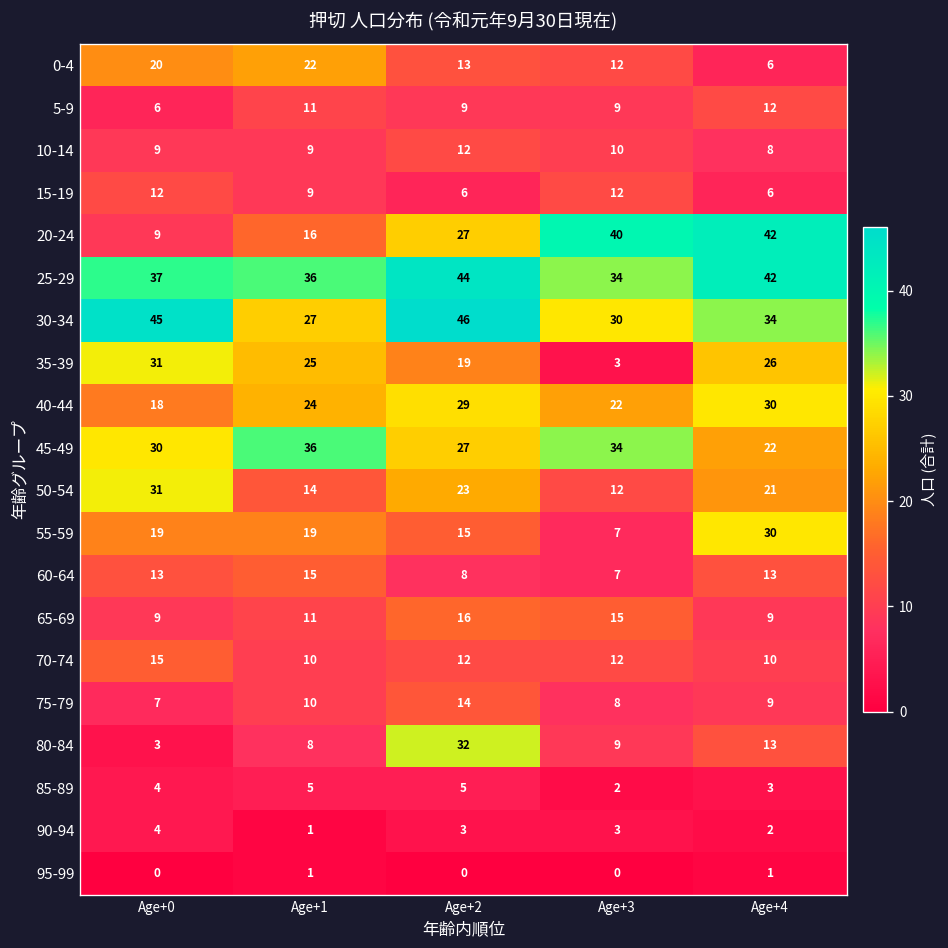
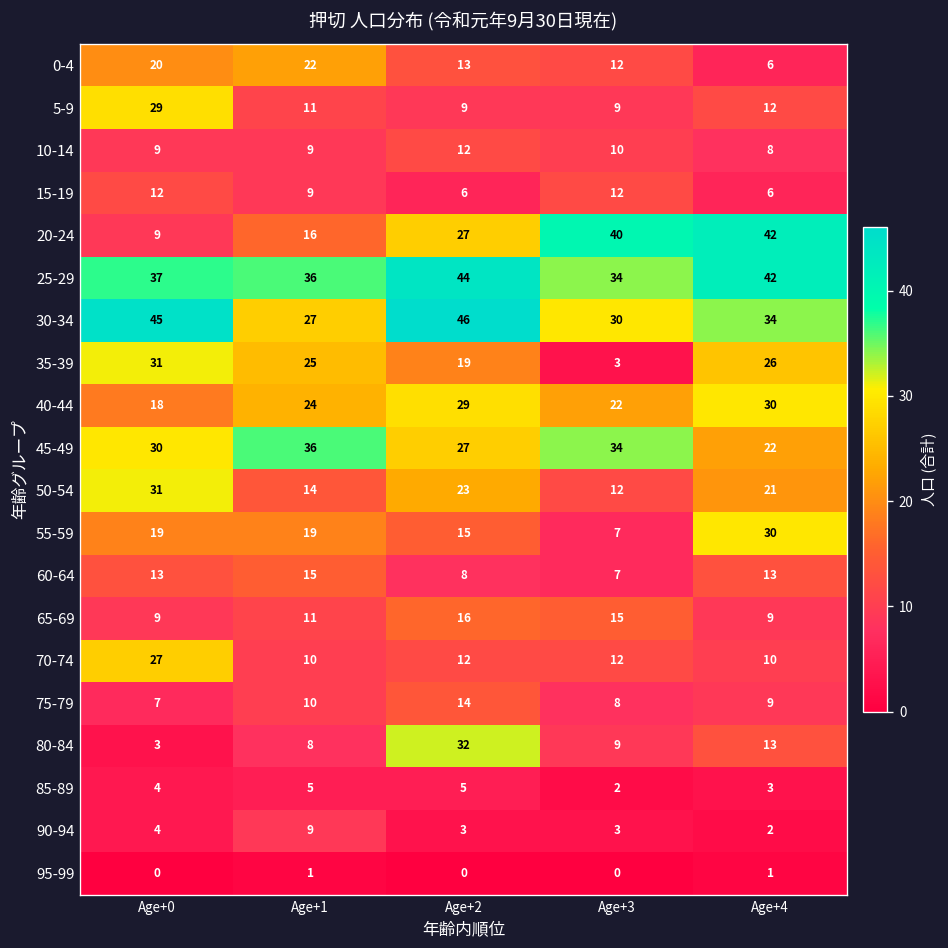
  {
    "0-4": {
      "Age+0": 20,
      "Age+1": 22,
      "Age+2": 13,
      "Age+3": 12,
      "Age+4": 6
    },
    "5-9": {
-     "Age+0": 6,
+     "Age+0": 29,
      "Age+1": 11,
      "Age+2": 9,
      "Age+3": 9,
      "Age+4": 12
    },
    "10-14": {
      "Age+0": 9,
      "Age+1": 9,
      "Age+2": 12,
      "Age+3": 10,
      "Age+4": 8
    },
    "15-19": {
      "Age+0": 12,
      "Age+1": 9,
      "Age+2": 6,
      "Age+3": 12,
      "Age+4": 6
    },
    "20-24": {
      "Age+0": 9,
      "Age+1": 16,
      "Age+2": 27,
      "Age+3": 40,
      "Age+4": 42
    },
    "25-29": {
      "Age+0": 37,
      "Age+1": 36,
      "Age+2": 44,
      "Age+3": 34,
      "Age+4": 42
    },
    "30-34": {
      "Age+0": 45,
      "Age+1": 27,
      "Age+2": 46,
      "Age+3": 30,
      "Age+4": 34
    },
    "35-39": {
      "Age+0": 31,
      "Age+1": 25,
      "Age+2": 19,
      "Age+3": 3,
      "Age+4": 26
    },
    "40-44": {
      "Age+0": 18,
      "Age+1": 24,
      "Age+2": 29,
      "Age+3": 22,
      "Age+4": 30
    },
    "45-49": {
      "Age+0": 30,
      "Age+1": 36,
      "Age+2": 27,
      "Age+3": 34,
      "Age+4": 22
    },
    "50-54": {
      "Age+0": 31,
      "Age+1": 14,
      "Age+2": 23,
      "Age+3": 12,
      "Age+4": 21
    },
    "55-59": {
      "Age+0": 19,
      "Age+1": 19,
      "Age+2": 15,
      "Age+3": 7,
      "Age+4": 30
    },
    "60-64": {
      "Age+0": 13,
      "Age+1": 15,
      "Age+2": 8,
      "Age+3": 7,
      "Age+4": 13
    },
    "65-69": {
      "Age+0": 9,
      "Age+1": 11,
      "Age+2": 16,
      "Age+3": 15,
      "Age+4": 9
    },
    "70-74": {
-     "Age+0": 15,
+     "Age+0": 27,
      "Age+1": 10,
      "Age+2": 12,
      "Age+3": 12,
      "Age+4": 10
    },
    "75-79": {
      "Age+0": 7,
      "Age+1": 10,
      "Age+2": 14,
      "Age+3": 8,
      "Age+4": 9
    },
    "80-84": {
      "Age+0": 3,
      "Age+1": 8,
      "Age+2": 32,
      "Age+3": 9,
      "Age+4": 13
    },
    "85-89": {
      "Age+0": 4,
      "Age+1": 5,
      "Age+2": 5,
      "Age+3": 2,
      "Age+4": 3
    },
    "90-94": {
      "Age+0": 4,
-     "Age+1": 1,
+     "Age+1": 9,
      "Age+2": 3,
      "Age+3": 3,
      "Age+4": 2
    },
    "95-99": {
      "Age+0": 0,
      "Age+1": 1,
      "Age+2": 0,
      "Age+3": 0,
      "Age+4": 1
    }
  }
